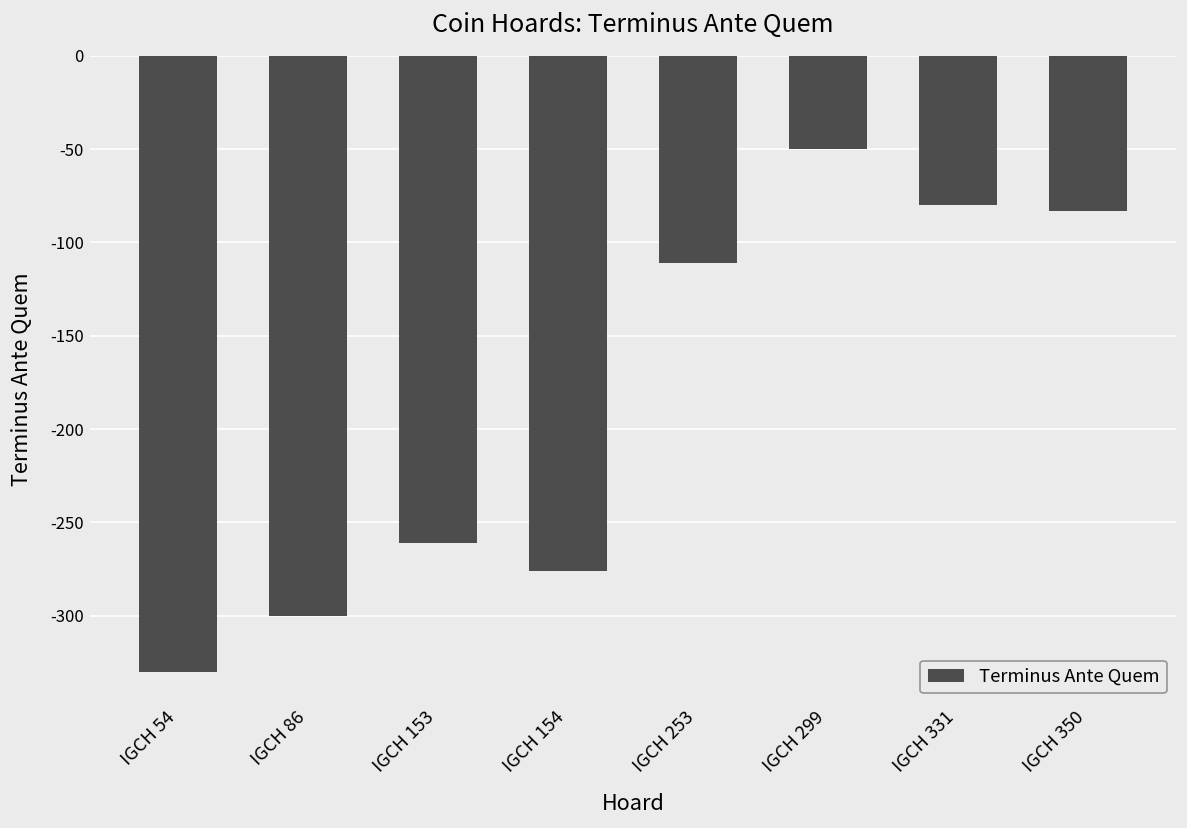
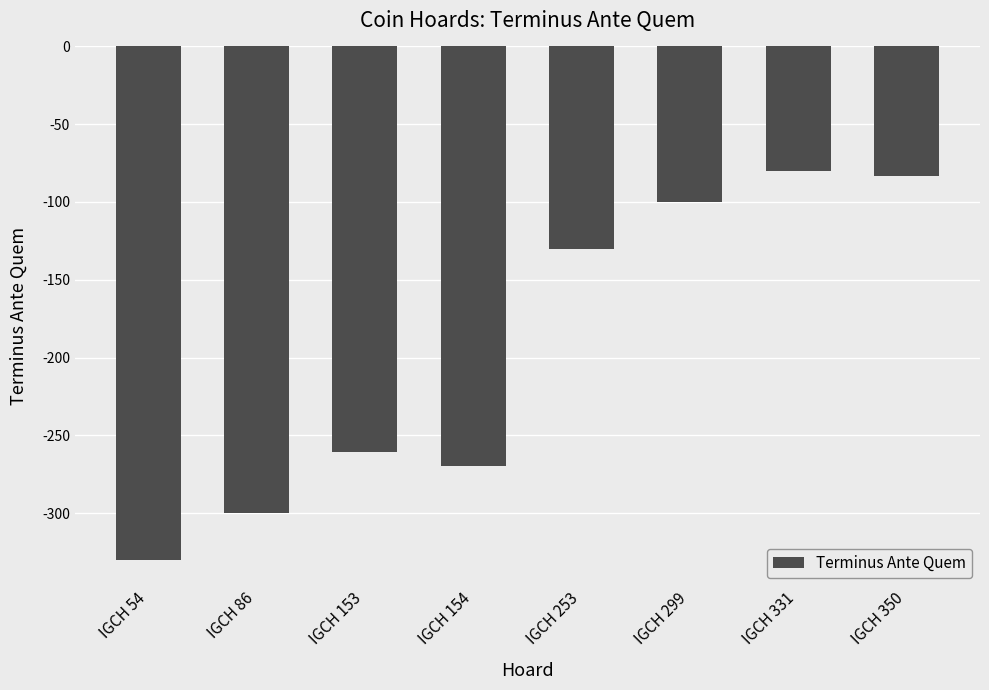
  {
    "IGCH 54": -330,
    "IGCH 86": -300,
    "IGCH 153": -261,
-   "IGCH 154": -276,
-   "IGCH 253": -111,
-   "IGCH 299": -50,
+   "IGCH 154": -270,
+   "IGCH 253": -130,
+   "IGCH 299": -100,
    "IGCH 331": -80,
    "IGCH 350": -83
  }
